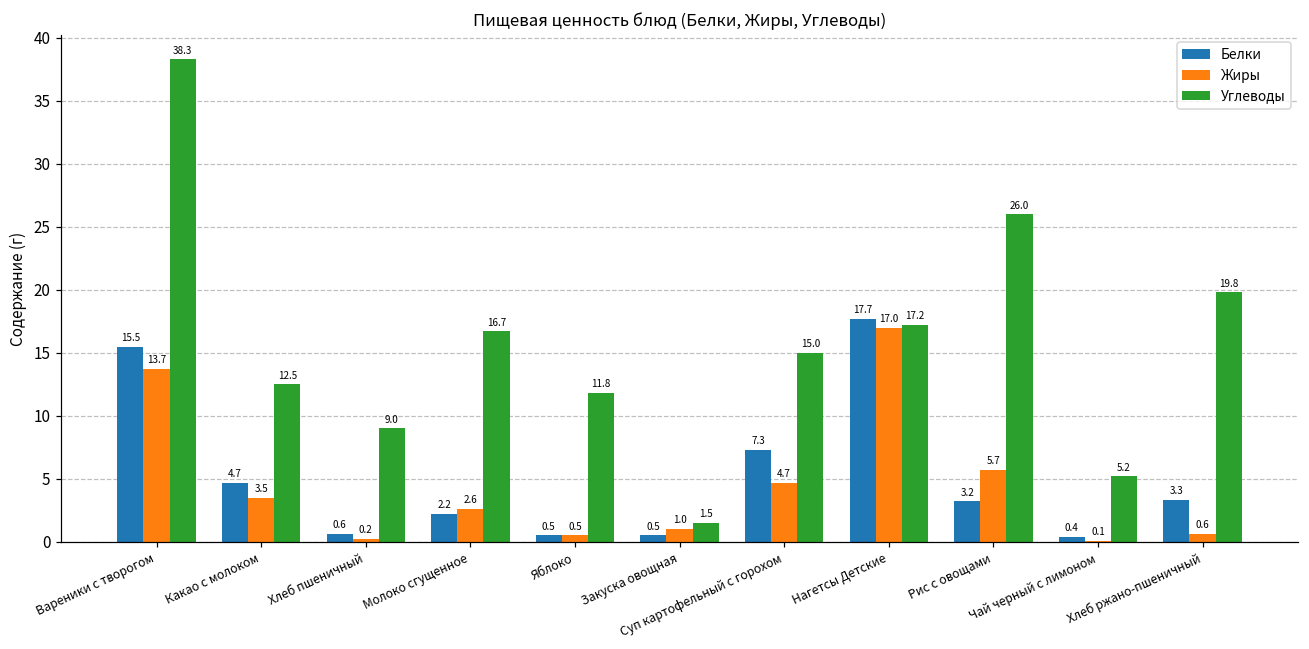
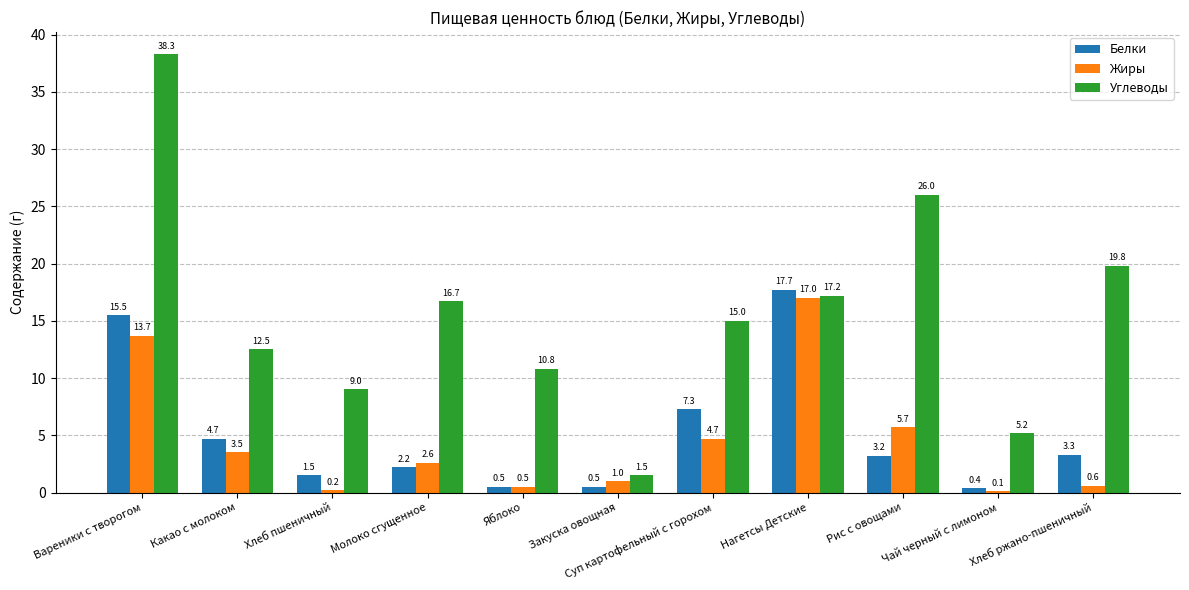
  {
    "Белки": {
      "Вареники с творогом": 15.5,
      "Какао с молоком": 4.7,
-     "Хлеб пшеничный": 0.6,
+     "Хлеб пшеничный": 1.5,
      "Молоко сгущенное": 2.2,
      "Яблоко": 0.5,
      "Закуска овощная": 0.5,
      "Суп картофельный с горохом": 7.3,
      "Нагетсы Детские": 17.7,
      "Рис с овощами": 3.2,
      "Чай черный с лимоном": 0.4,
      "Хлеб ржано-пшеничный": 3.3
    },
    "Жиры": {
      "Вареники с творогом": 13.7,
      "Какао с молоком": 3.5,
      "Хлеб пшеничный": 0.2,
      "Молоко сгущенное": 2.6,
      "Яблоко": 0.5,
      "Закуска овощная": 1.0,
      "Суп картофельный с горохом": 4.7,
      "Нагетсы Детские": 17.0,
      "Рис с овощами": 5.7,
      "Чай черный с лимоном": 0.1,
      "Хлеб ржано-пшеничный": 0.6
    },
    "Углеводы": {
      "Вареники с творогом": 38.3,
      "Какао с молоком": 12.5,
      "Хлеб пшеничный": 9.0,
      "Молоко сгущенное": 16.7,
-     "Яблоко": 11.8,
+     "Яблоко": 10.8,
      "Закуска овощная": 1.5,
      "Суп картофельный с горохом": 15.0,
      "Нагетсы Детские": 17.2,
      "Рис с овощами": 26.0,
      "Чай черный с лимоном": 5.2,
      "Хлеб ржано-пшеничный": 19.8
    }
  }
